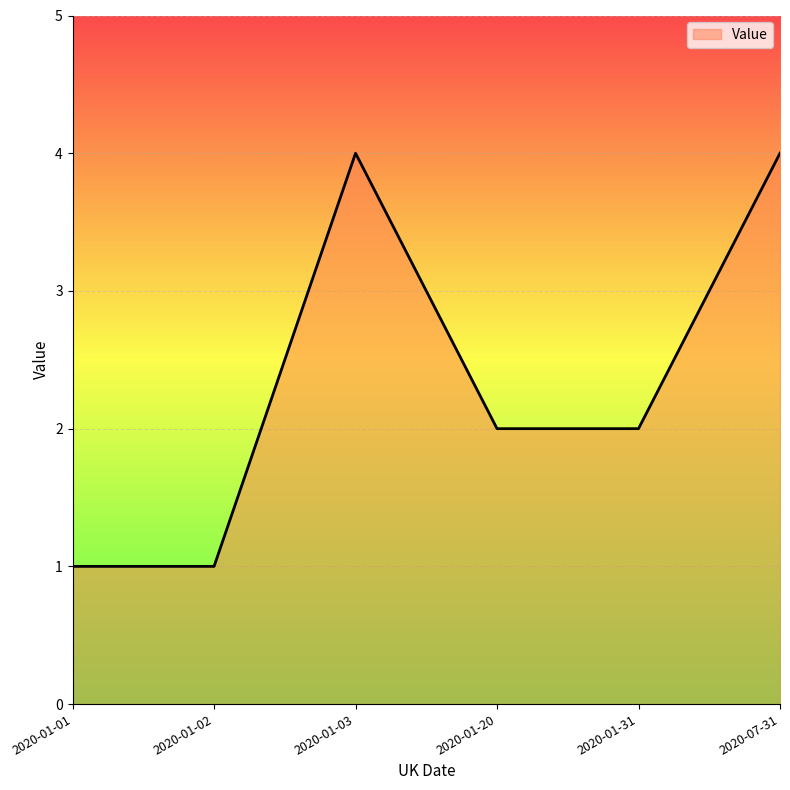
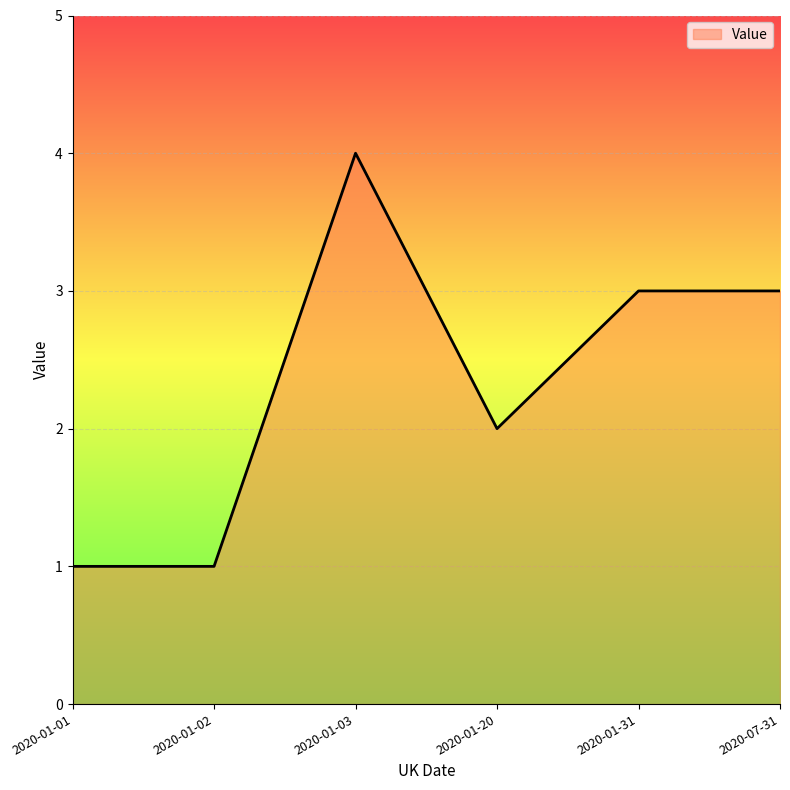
  {
    "2020-01-01": 1,
    "2020-01-02": 1,
    "2020-01-03": 4,
    "2020-01-20": 2,
-   "2020-01-31": 2,
-   "2020-07-31": 4
+   "2020-01-31": 3,
+   "2020-07-31": 3
  }
